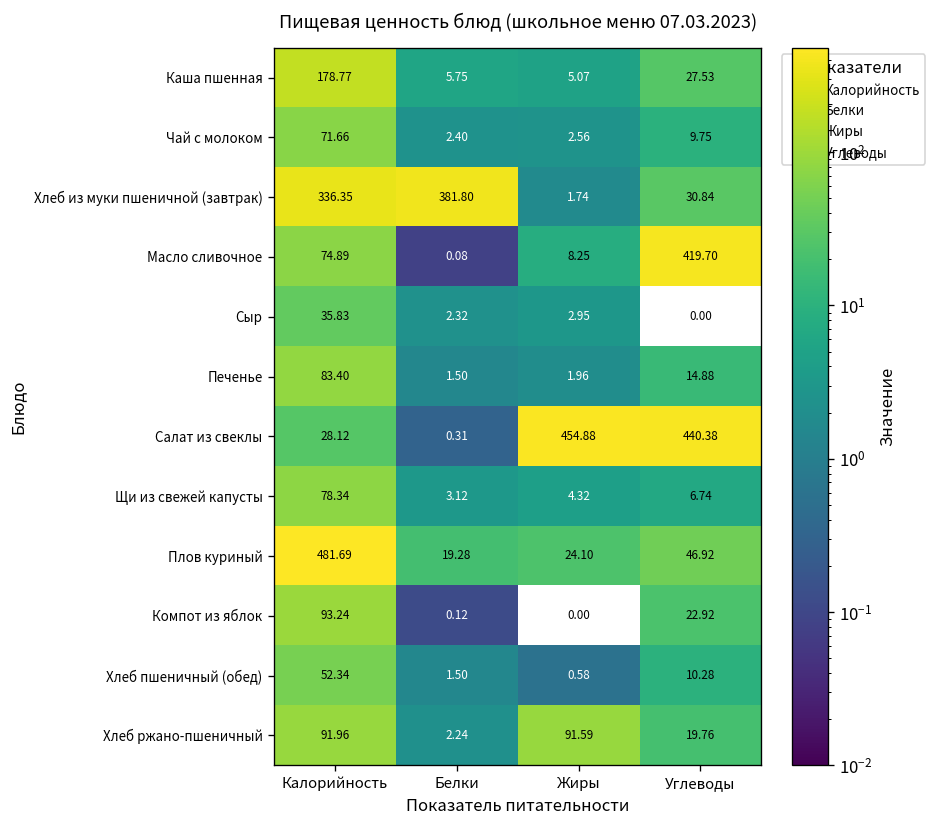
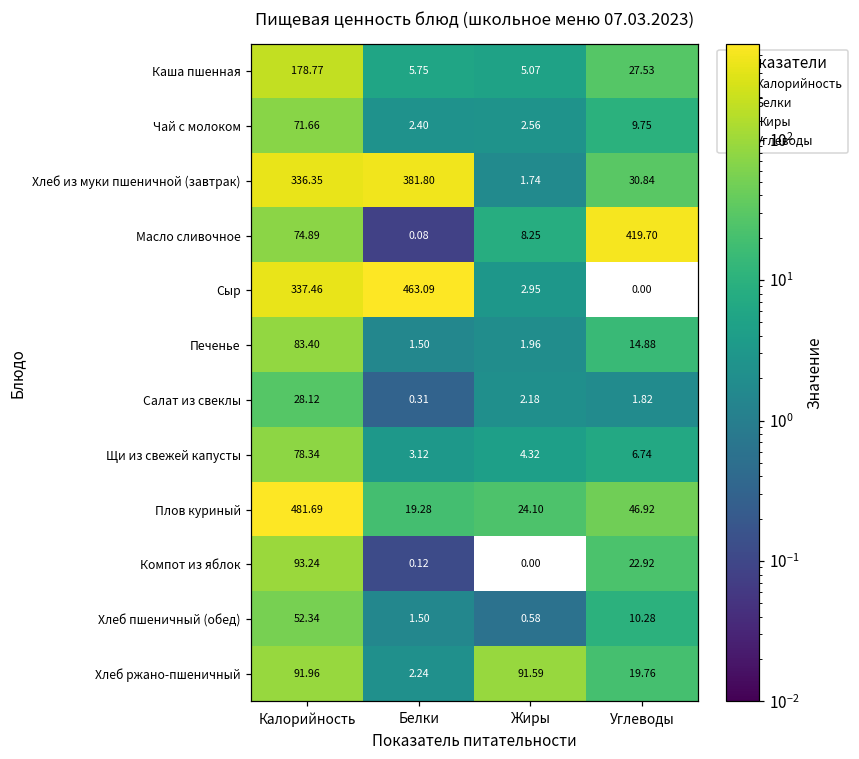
  {
    "Каша пшенная": {
      "Калорийность": 178.77,
      "Белки": 5.75,
      "Жиры": 5.07,
      "Углеводы": 27.53
    },
    "Чай с молоком": {
      "Калорийность": 71.66,
      "Белки": 2.40,
      "Жиры": 2.56,
      "Углеводы": 9.75
    },
    "Хлеб из муки пшеничной (завтрак)": {
      "Калорийность": 336.35,
      "Белки": 381.80,
      "Жиры": 1.74,
      "Углеводы": 30.84
    },
    "Масло сливочное": {
      "Калорийность": 74.89,
      "Белки": 0.08,
      "Жиры": 8.25,
      "Углеводы": 419.70
    },
    "Сыр": {
-     "Калорийность": 35.83,
-     "Белки": 2.32,
+     "Калорийность": 337.46,
+     "Белки": 463.09,
      "Жиры": 2.95,
      "Углеводы": 0.00
    },
    "Печенье": {
      "Калорийность": 83.40,
      "Белки": 1.50,
      "Жиры": 1.96,
      "Углеводы": 14.88
    },
    "Салат из свеклы": {
      "Калорийность": 28.12,
      "Белки": 0.31,
-     "Жиры": 454.88,
-     "Углеводы": 440.38
+     "Жиры": 2.18,
+     "Углеводы": 1.82
    },
    "Щи из свежей капусты": {
      "Калорийность": 78.34,
      "Белки": 3.12,
      "Жиры": 4.32,
      "Углеводы": 6.74
    },
    "Плов куриный": {
      "Калорийность": 481.69,
      "Белки": 19.28,
      "Жиры": 24.10,
      "Углеводы": 46.92
    },
    "Компот из яблок": {
      "Калорийность": 93.24,
      "Белки": 0.12,
      "Жиры": 0.00,
      "Углеводы": 22.92
    },
    "Хлеб пшеничный (обед)": {
      "Калорийность": 52.34,
      "Белки": 1.50,
      "Жиры": 0.58,
      "Углеводы": 10.28
    },
    "Хлеб ржано-пшеничный": {
      "Калорийность": 91.96,
      "Белки": 2.24,
      "Жиры": 91.59,
      "Углеводы": 19.76
    }
  }
